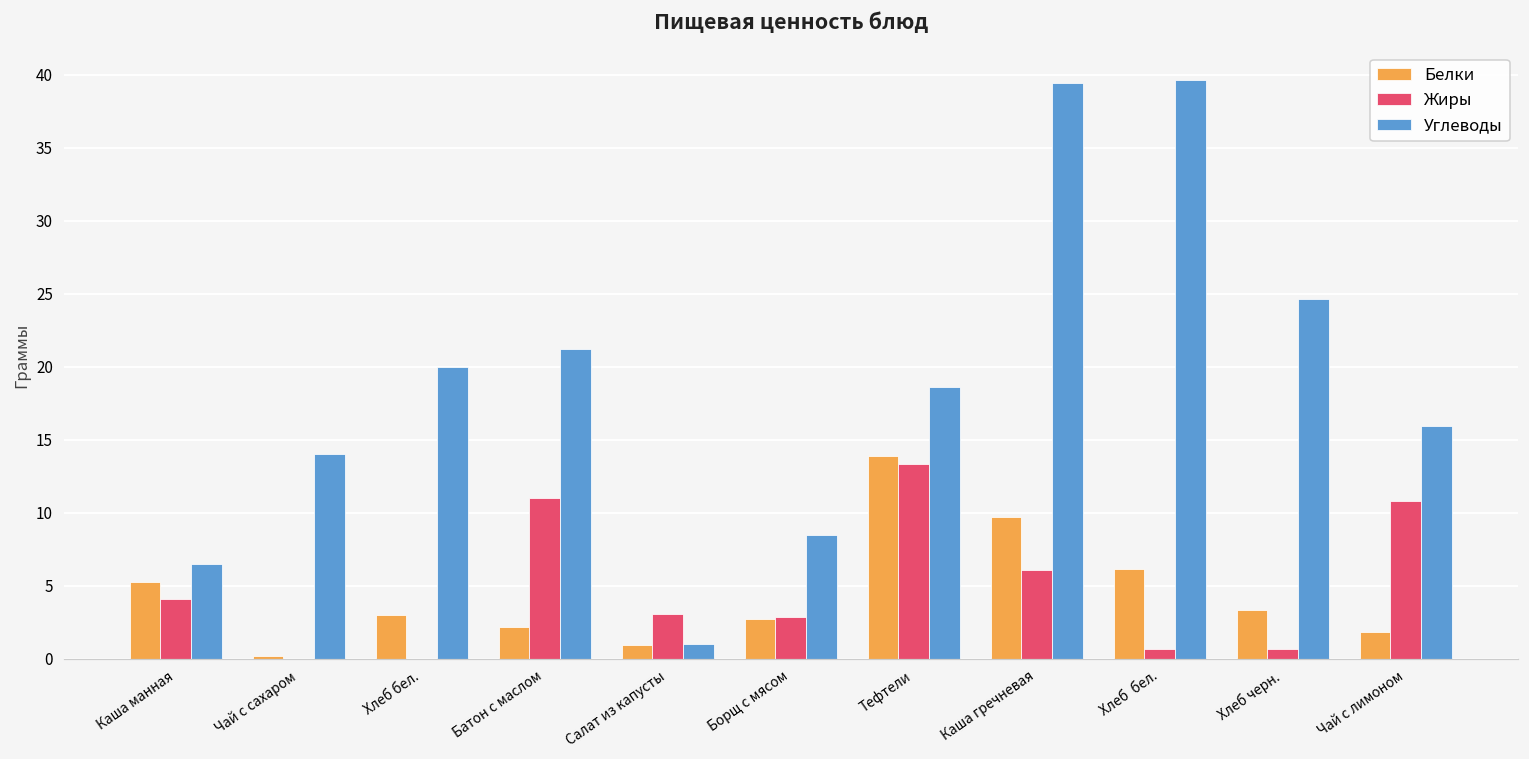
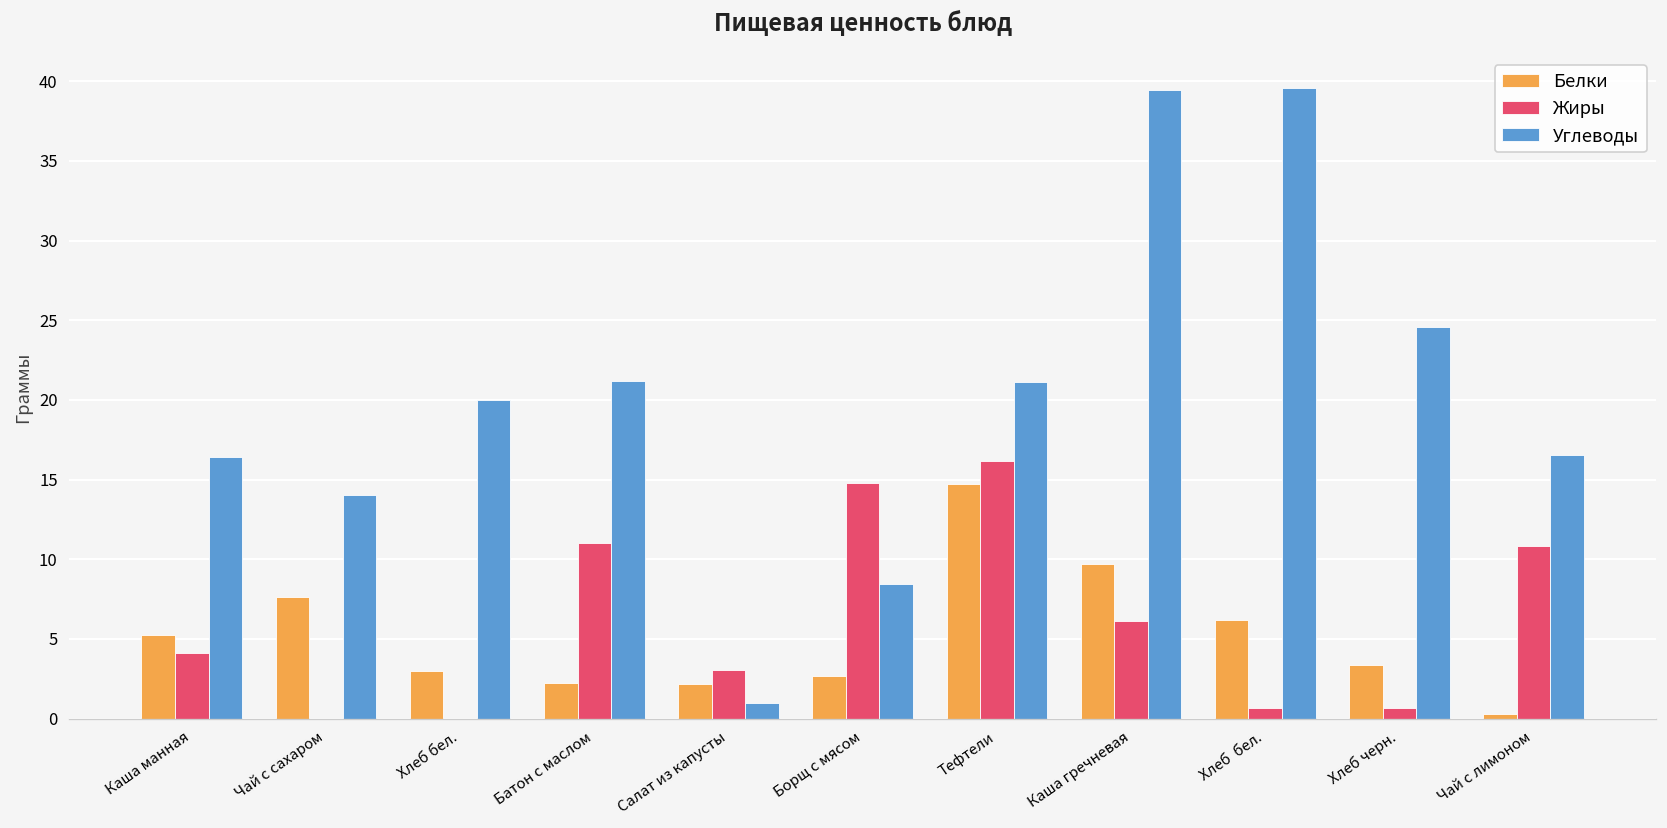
  {
    "Белки": {
      "Каша манная": 5.2,
-     "Чай с сахаром": 0.2,
+     "Чай с сахаром": 7.6,
      "Батон с маслом": 2.2,
-     "Салат из капусты": 1.0,
+     "Салат из капусты": 2.2,
      "Борщ с мясом": 2.7,
-     "Тефтели": 13.9,
+     "Тефтели": 14.7,
      "Каша гречневая": 9.7,
      "Хлеб черн.": 3.3,
-     "Чай с лимоном": 1.8
+     "Чай с лимоном": 0.3
    },
    "Жиры": {
      "Каша манная": 4.1,
      "Чай с сахаром": 0.0,
      "Батон с маслом": 11.0,
      "Салат из капусты": 3.1,
-     "Борщ с мясом": 2.8,
-     "Тефтели": 13.3,
+     "Борщ с мясом": 14.8,
+     "Тефтели": 16.1,
      "Каша гречневая": 6.1,
      "Хлеб черн.": 0.7,
      "Чай с лимоном": 10.8
    },
    "Углеводы": {
-     "Каша манная": 6.5,
+     "Каша манная": 16.4,
      "Чай с сахаром": 14.0,
      "Батон с маслом": 21.2,
      "Салат из капусты": 1.0,
      "Борщ с мясом": 8.5,
-     "Тефтели": 18.6,
+     "Тефтели": 21.1,
      "Каша гречневая": 39.4,
      "Хлеб черн.": 24.6,
-     "Чай с лимоном": 15.9
+     "Чай с лимоном": 16.5
    }
  }
